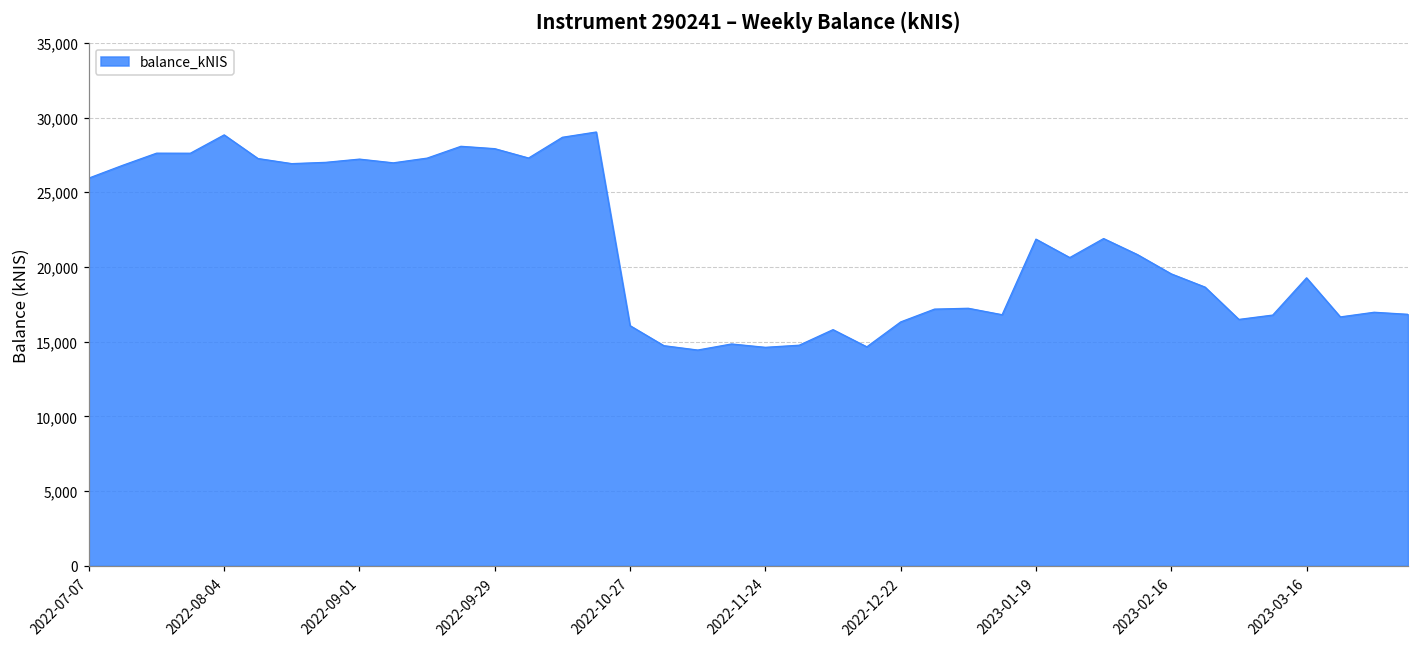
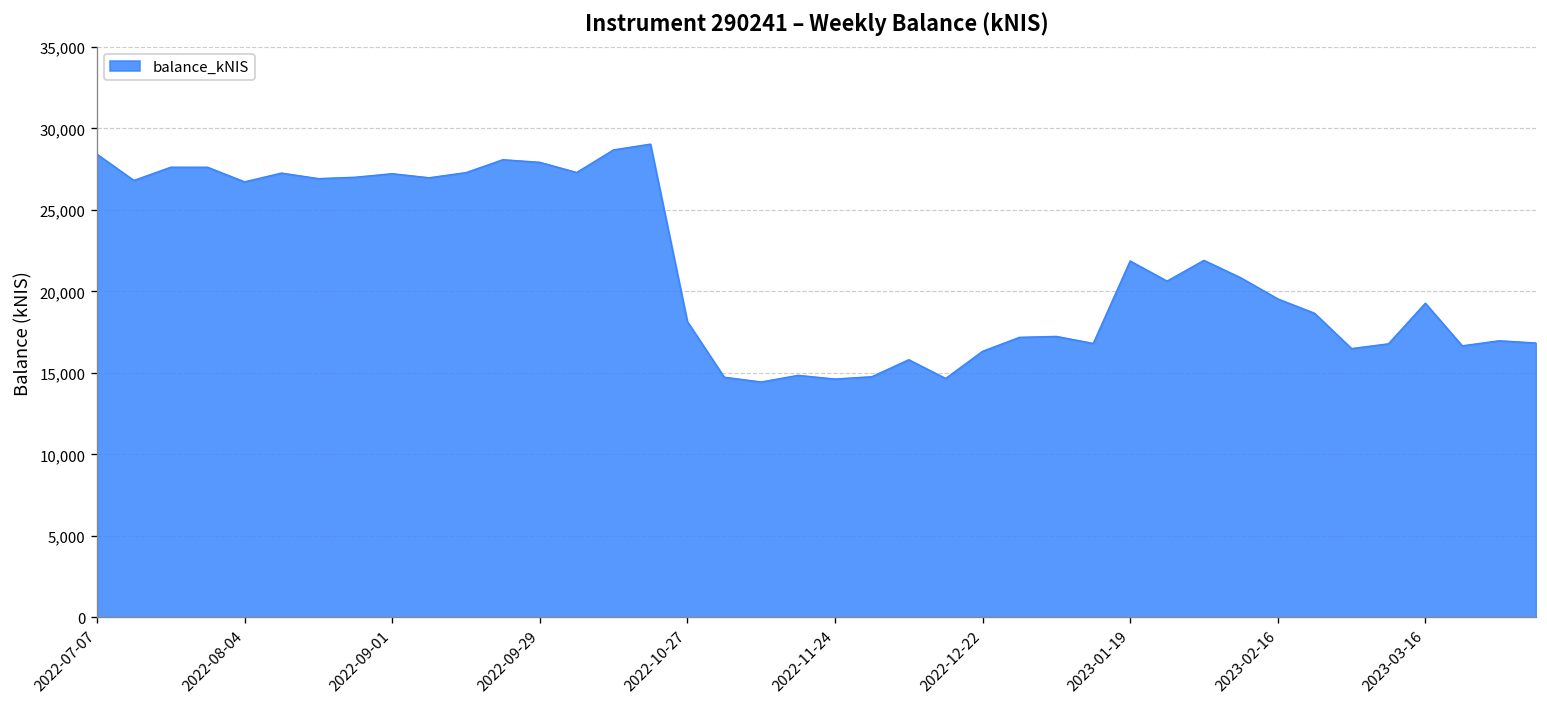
  {
-   "2022-07-07": "25,900",
-   "2022-08-04": "28,800",
+   "2022-07-07": "28,400",
+   "2022-08-04": "26,700",
    "2022-09-01": "27,200",
    "2022-09-29": "27,900",
-   "2022-10-27": "16,100",
+   "2022-10-27": "18,100",
    "2022-11-24": "14,600",
    "2022-12-22": "16,300",
    "2023-01-19": "21,900",
    "2023-02-16": "19,500",
    "2023-03-16": "19,300"
  }
